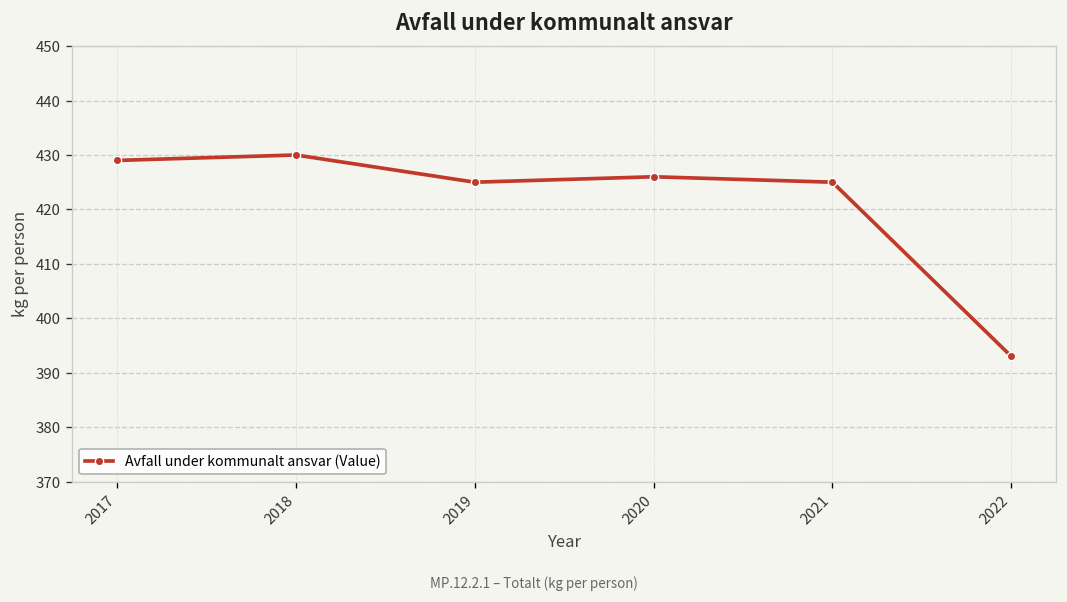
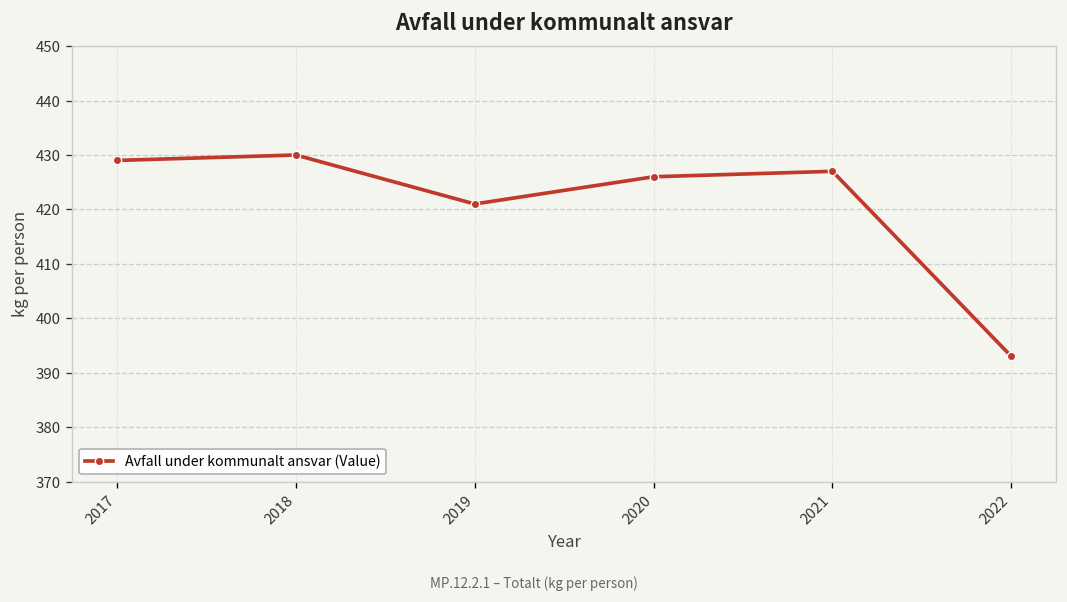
  {
    "2017": 429,
    "2018": 430,
-   "2019": 425,
+   "2019": 421,
    "2020": 426,
-   "2021": 425,
+   "2021": 427,
    "2022": 393
  }
